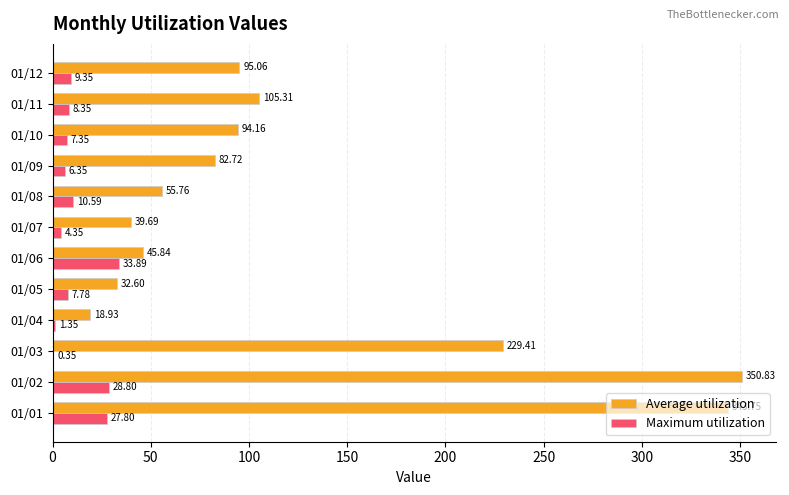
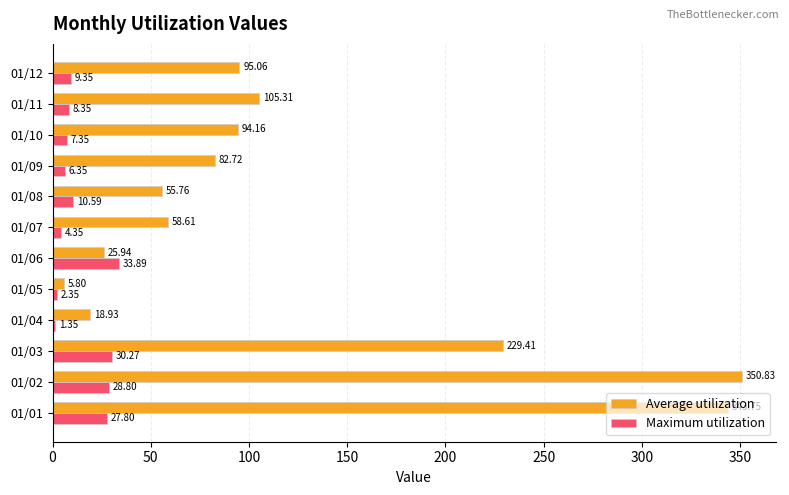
  {
    "Average utilization": {
      "01/12": 95.06,
      "01/11": 105.31,
      "01/10": 94.16,
      "01/09": 82.72,
      "01/08": 55.76,
-     "01/07": 39.69,
-     "01/06": 45.84,
-     "01/05": 32.60,
+     "01/07": 58.61,
+     "01/06": 25.94,
+     "01/05": 5.80,
      "01/04": 18.93,
      "01/03": 229.41,
      "01/02": 350.83
    },
    "Maximum utilization": {
      "01/12": 9.35,
      "01/11": 8.35,
      "01/10": 7.35,
      "01/09": 6.35,
      "01/08": 10.59,
      "01/07": 4.35,
      "01/06": 33.89,
-     "01/05": 7.78,
+     "01/05": 2.35,
      "01/04": 1.35,
-     "01/03": 0.35,
+     "01/03": 30.27,
      "01/02": 28.80,
      "01/01": 27.80
    }
  }
